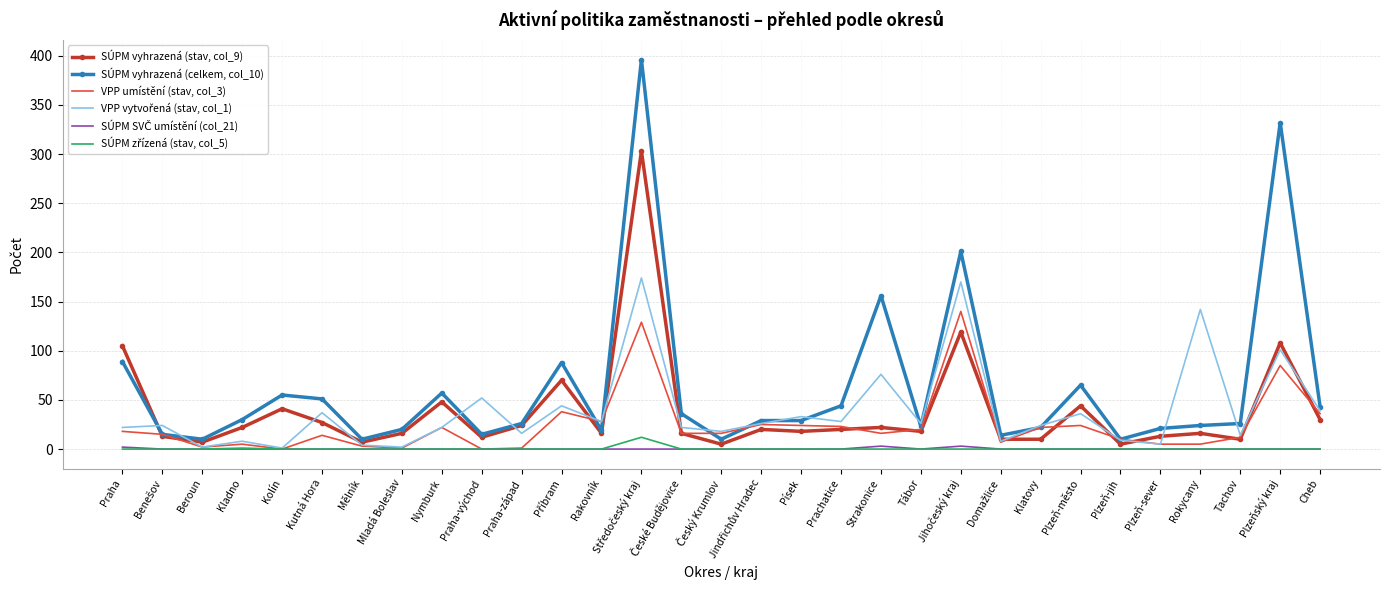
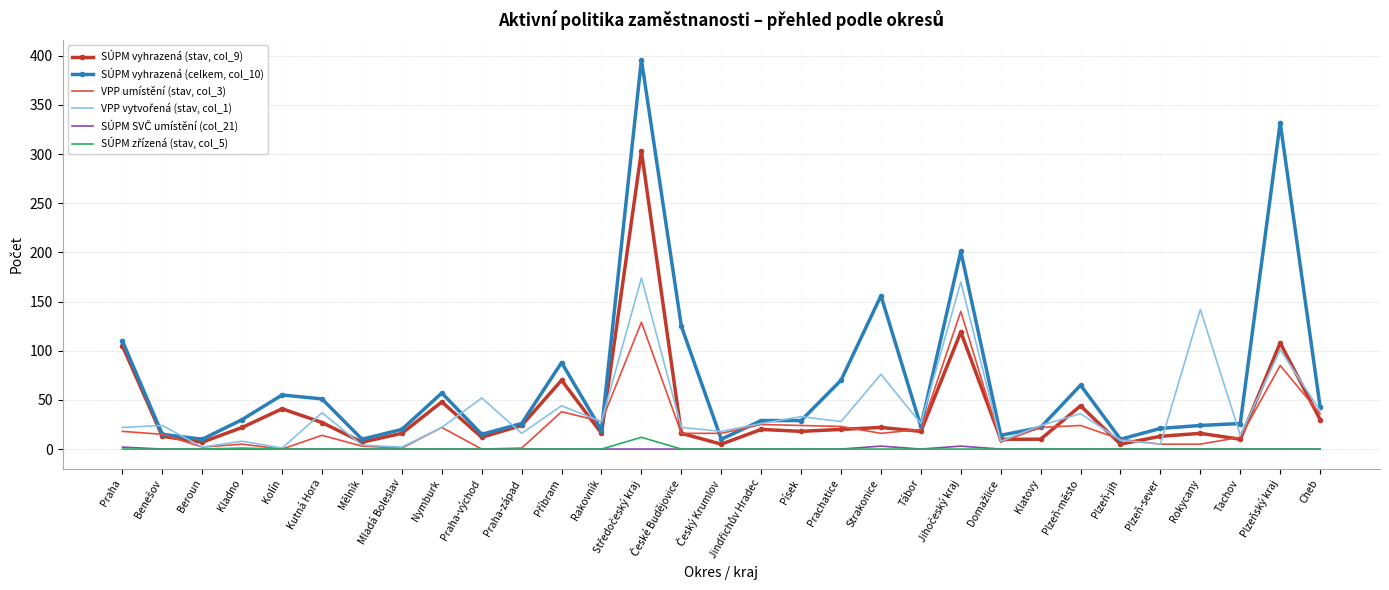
  {
    "SÚPM vyhrazená (celkem, col_10)": {
-     "Praha": 90,
+     "Praha": 110,
      "Beroun": 10,
      "Kladno": 30,
      "Kolín": 60,
      "Kutná Hora": 50,
      "Mělník": 10,
      "Mladá Boleslav": 20,
      "Nymburk": 60,
      "Praha-východ": 20,
      "Příbram": 90,
      "Rakovník": 20,
      "Středočeský kraj": 400,
-     "České Budějovice": 40,
+     "České Budějovice": 130,
      "Český Krumlov": 10,
      "Jindřichův Hradec": 30,
      "Písek": 30,
-     "Prachatice": 40,
+     "Prachatice": 70,
      "Strakonice": 160,
      "Tábor": 20,
      "Jihočeský kraj": 200,
      "Domažlice": 10,
      "Plzeň-město": 70,
      "Plzeň-sever": 20,
      "Rokycany": 20,
      "Tachov": 30,
      "Plzeňský kraj": 330,
      "Cheb": 40
    },
    "VPP vytvořená (stav, col_1)": {
      "Praha": 20,
      "Benešov": 20,
      "Kladno": 10,
      "Kutná Hora": 40,
      "Praha-východ": 50,
      "Praha-západ": 20,
      "Příbram": 40,
      "Středočeský kraj": 170,
      "České Budějovice": 20,
      "Písek": 30,
      "Prachatice": 30,
      "Strakonice": 80,
      "Tábor": 30,
      "Jihočeský kraj": 170,
      "Plzeň-město": 40,
      "Rokycany": 140,
      "Plzeňský kraj": 100,
      "Cheb": 40
    },
    "SÚPM SVČ umístění (col_21)": {
      "Středočeský kraj": 0,
      "Strakonice": 0,
      "Jihočeský kraj": 0
    },
    "SÚPM zřízená (stav, col_5)": {
      "Středočeský kraj": 10,
      "Strakonice": 0,
      "Jihočeský kraj": 0
    }
  }
